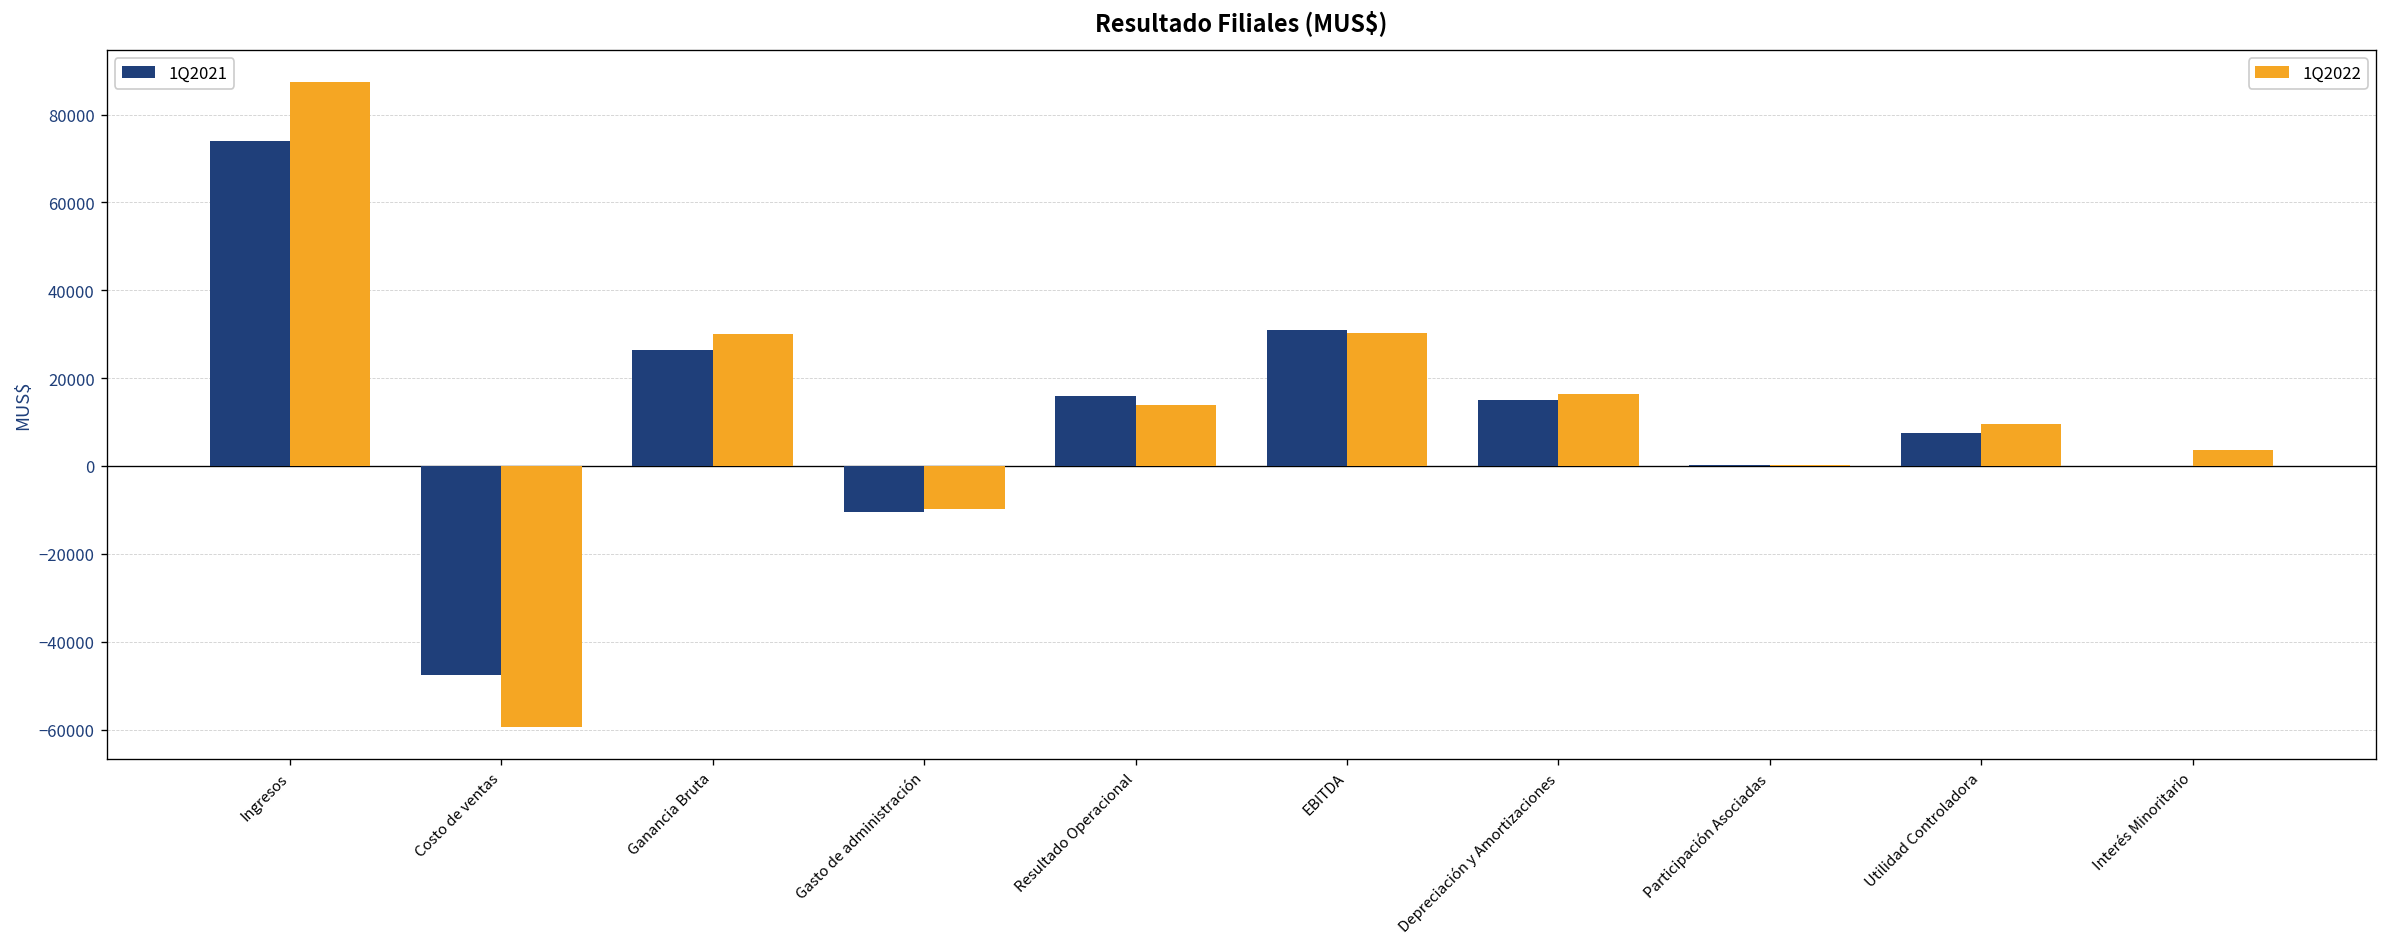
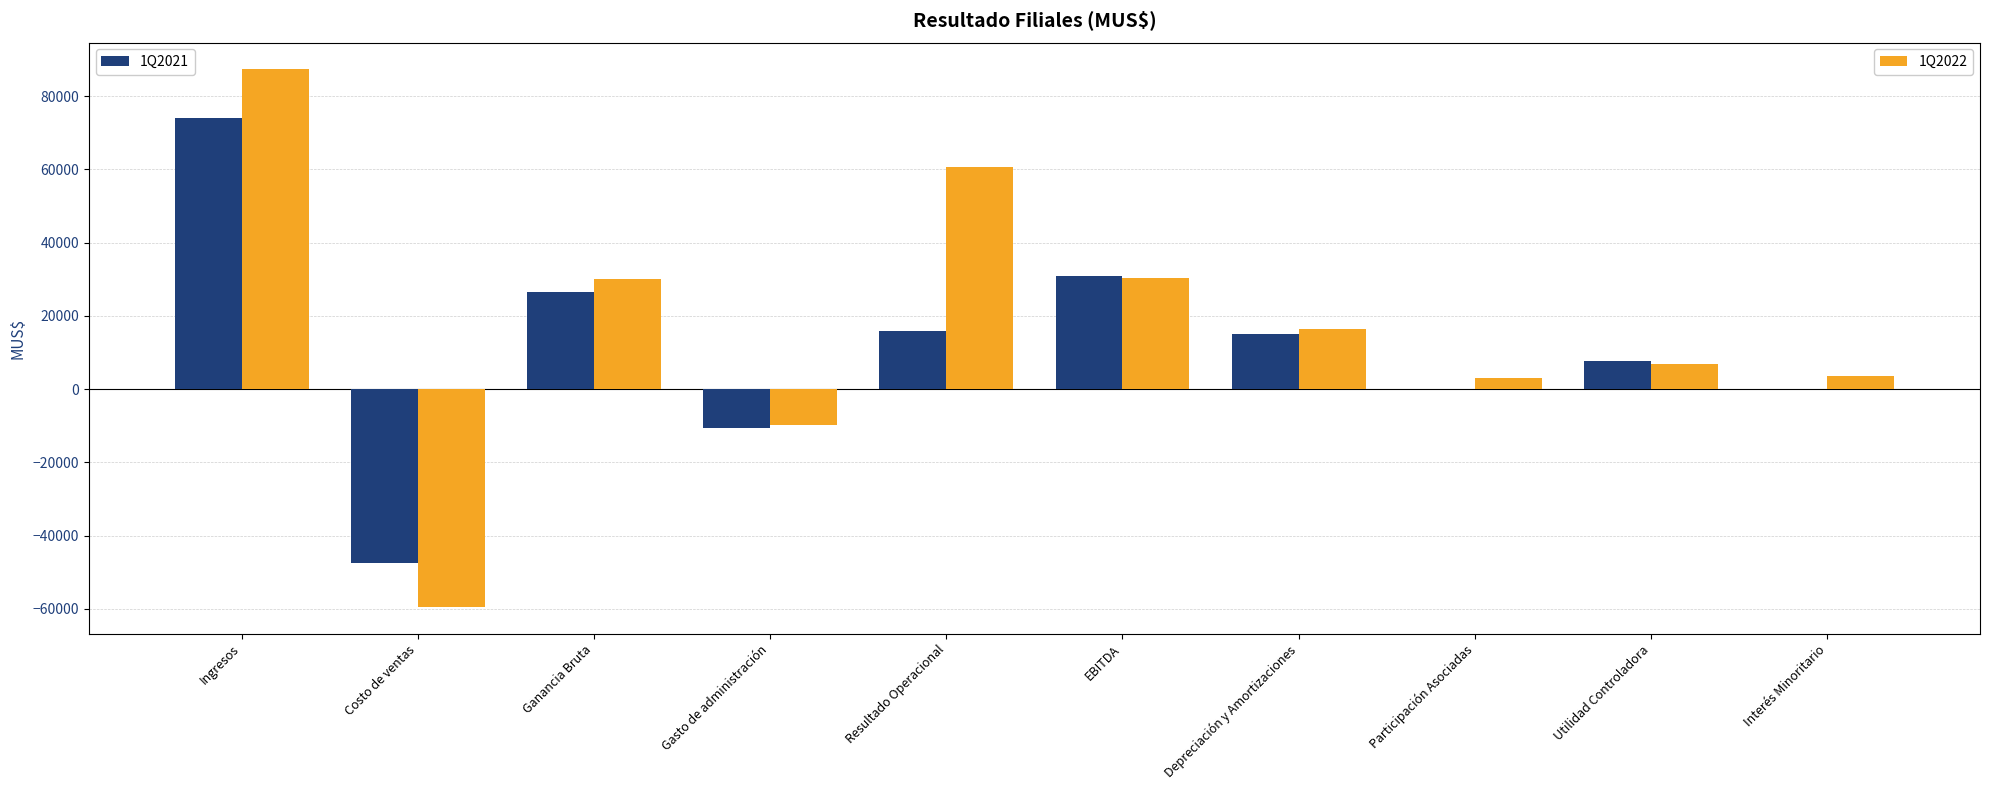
  {
    "1Q2022": {
      "Ingresos": 87000,
      "Costo de ventas": -59000,
      "Ganancia Bruta": 30000,
      "Gasto de administración": -10000,
-     "Resultado Operacional": 14000,
+     "Resultado Operacional": 61000,
      "EBITDA": 30000,
      "Depreciación y Amortizaciones": 16000,
-     "Participación Asociadas": 0,
-     "Utilidad Controladora": 10000,
+     "Participación Asociadas": 3000,
+     "Utilidad Controladora": 7000,
      "Interés Minoritario": 4000
    }
  }
